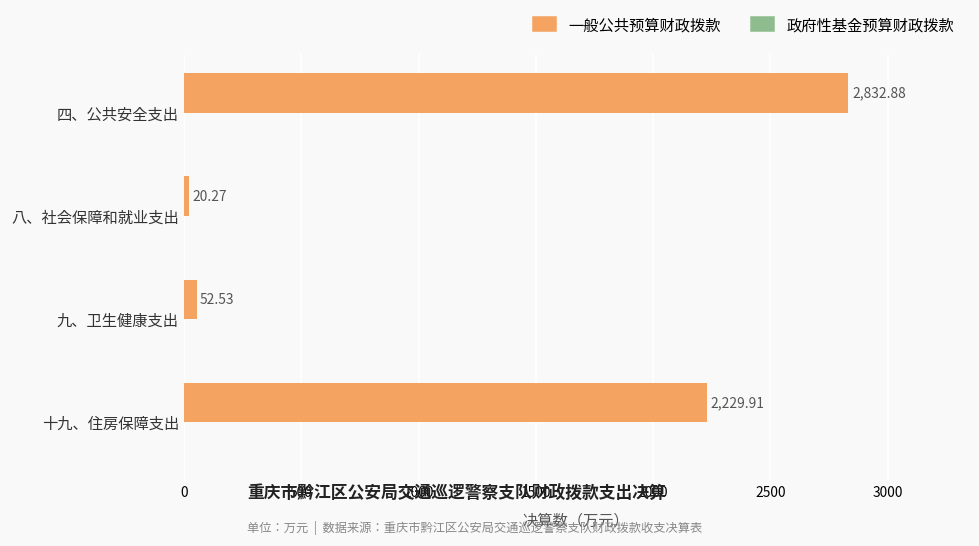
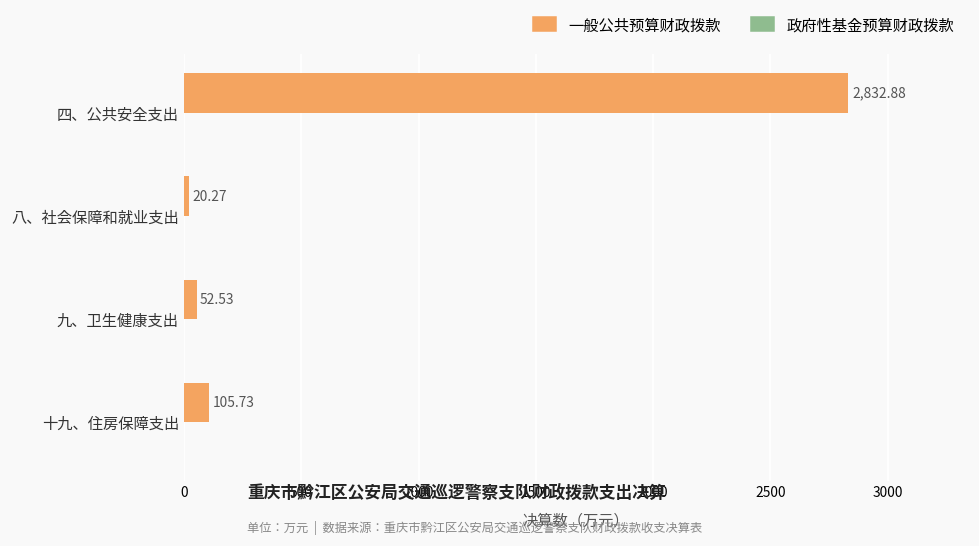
  {
    "一般公共预算财政拨款": {
      "四、公共安全支出": "2,832.88",
      "八、社会保障和就业支出": "20.27",
      "九、卫生健康支出": "52.53",
-     "十九、住房保障支出": "2,229.91"
+     "十九、住房保障支出": "105.73"
    },
    "政府性基金预算财政拨款": {
      "四、公共安全支出": "0",
      "八、社会保障和就业支出": "0",
      "九、卫生健康支出": "0",
      "十九、住房保障支出": "0"
    }
  }
